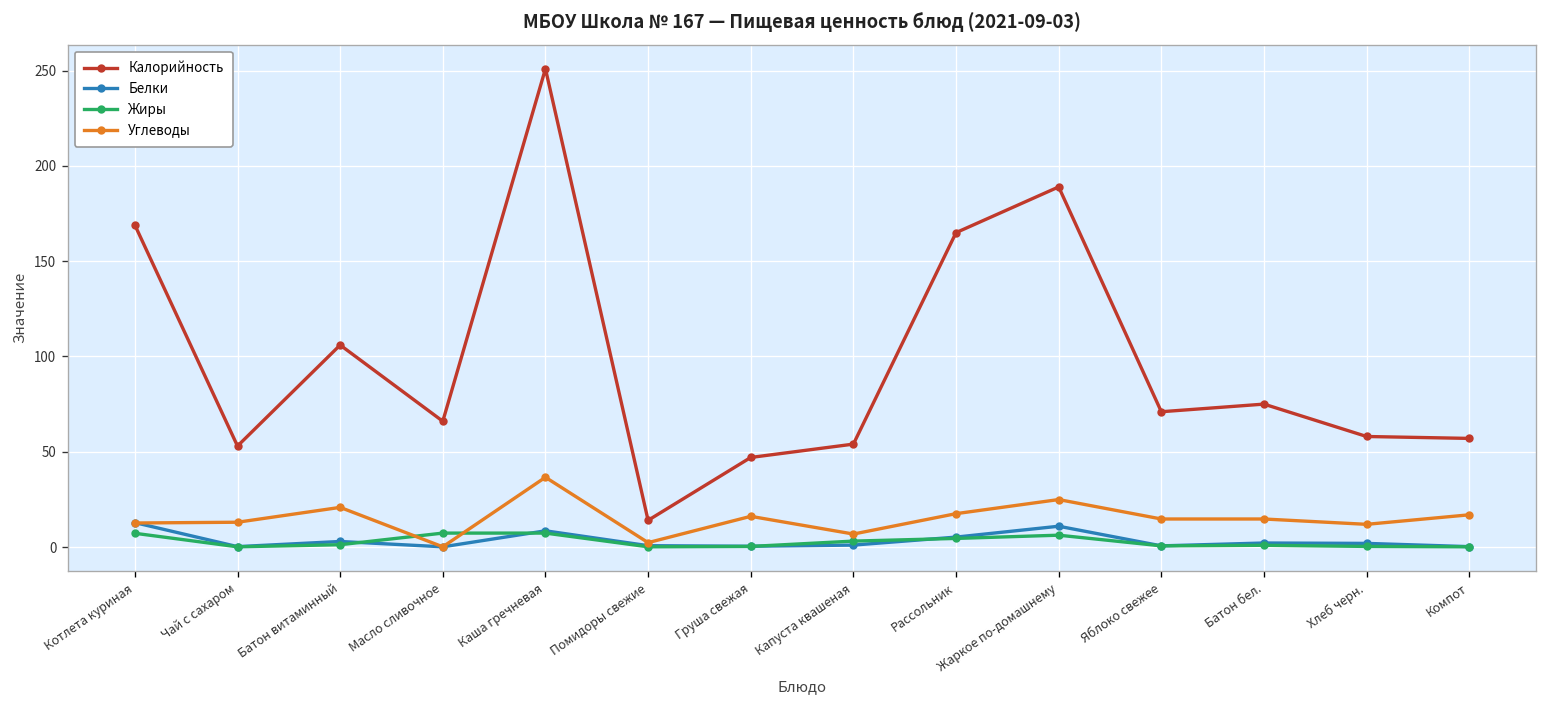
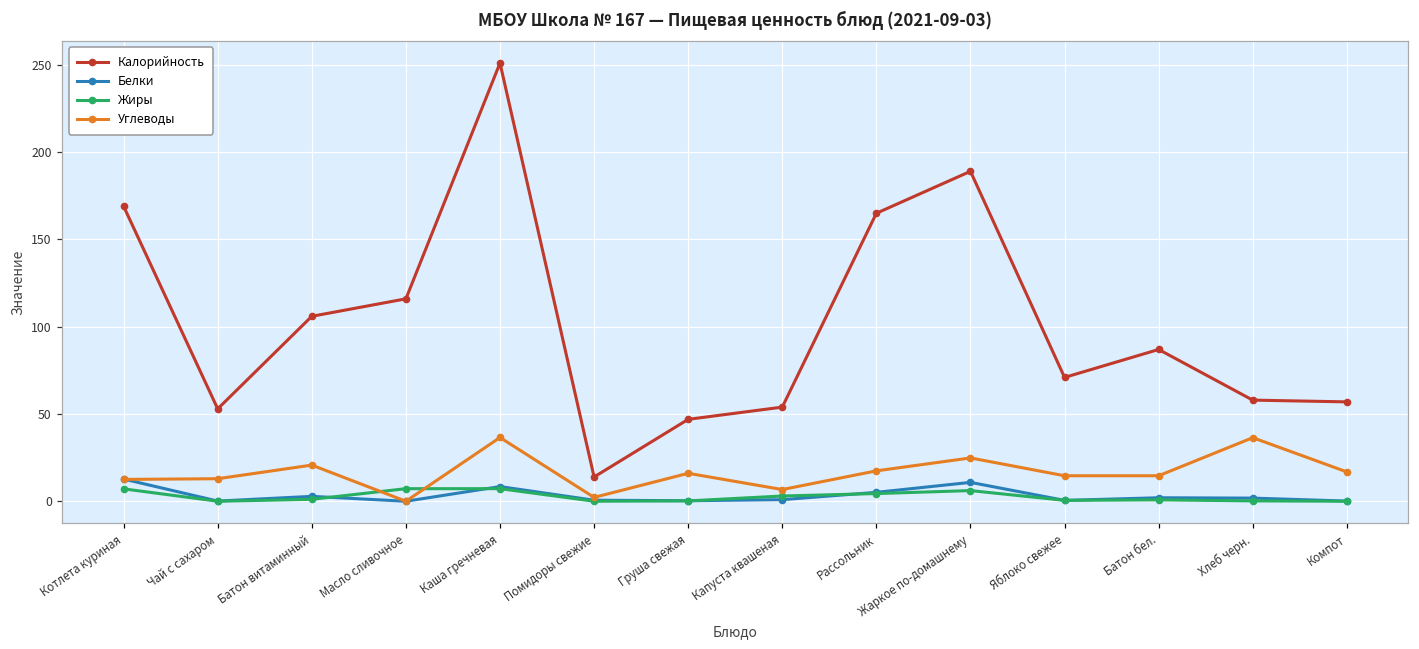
  {
    "Калорийность": {
      "Котлета куриная": 169,
      "Чай с сахаром": 53,
      "Батон витаминный": 106,
-     "Масло сливочное": 66,
+     "Масло сливочное": 116,
      "Каша гречневая": 251,
      "Помидоры свежие": 14,
      "Груша свежая": 47,
      "Капуста квашеная": 54,
      "Рассольник": 165,
      "Жаркое по-домашнему": 189,
      "Яблоко свежее": 71,
-     "Батон бел.": 75,
+     "Батон бел.": 87,
      "Хлеб черн.": 58,
      "Компот": 57
    },
    "Белки": {
      "Батон витаминный": 3,
      "Капуста квашеная": 1,
      "Жаркое по-домашнему": 11,
      "Хлеб черн.": 2
    },
    "Жиры": {
      "Котлета куриная": 7,
      "Батон витаминный": 1,
      "Масло сливочное": 7,
      "Капуста квашеная": 3,
      "Жаркое по-домашнему": 6,
      "Хлеб черн.": 0
    },
    "Углеводы": {
      "Чай с сахаром": 13,
      "Батон витаминный": 21,
      "Каша гречневая": 37,
      "Груша свежая": 16,
      "Капуста квашеная": 7,
      "Рассольник": 18,
      "Жаркое по-домашнему": 25,
      "Яблоко свежее": 15,
      "Батон бел.": 15,
-     "Хлеб черн.": 12,
+     "Хлеб черн.": 37,
      "Компот": 17
    }
  }
